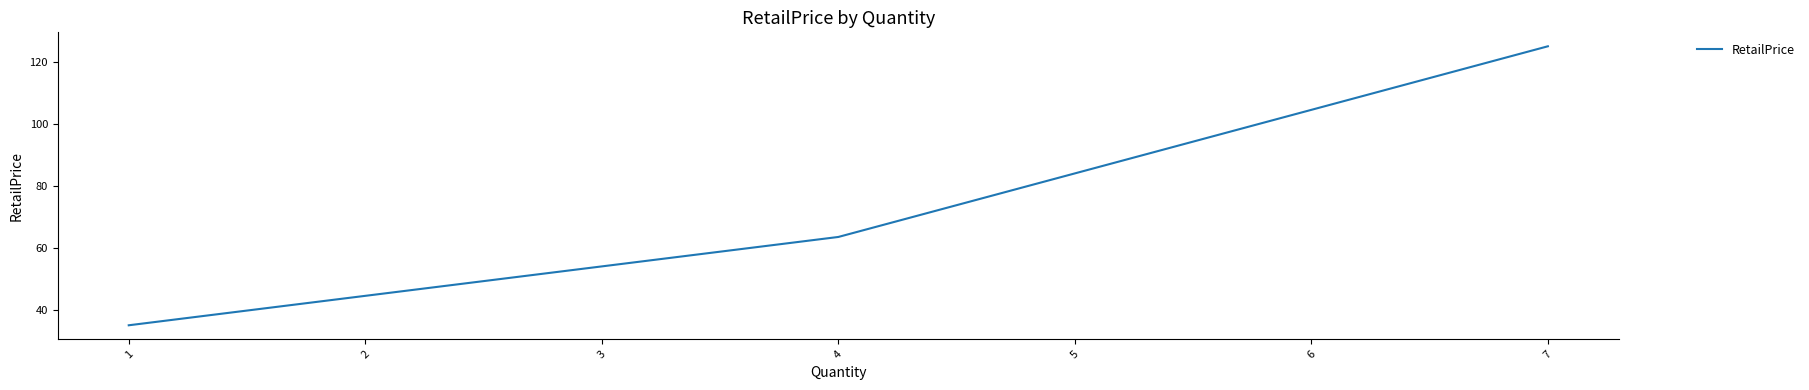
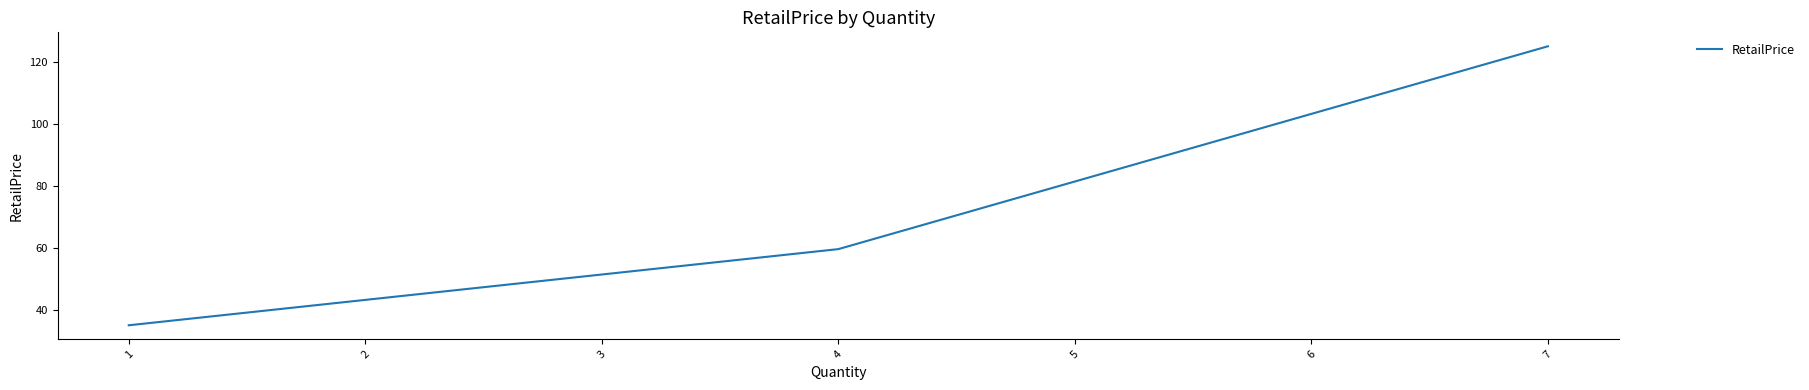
  {
    "1": 35,
-   "4": 64,
+   "4": 60,
    "7": 125
  }
